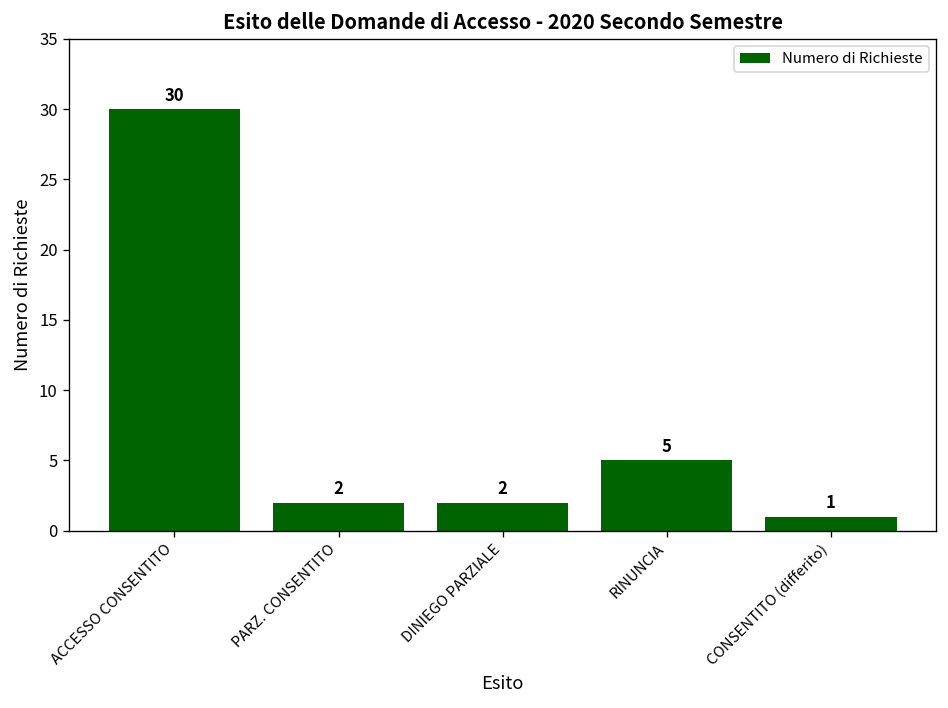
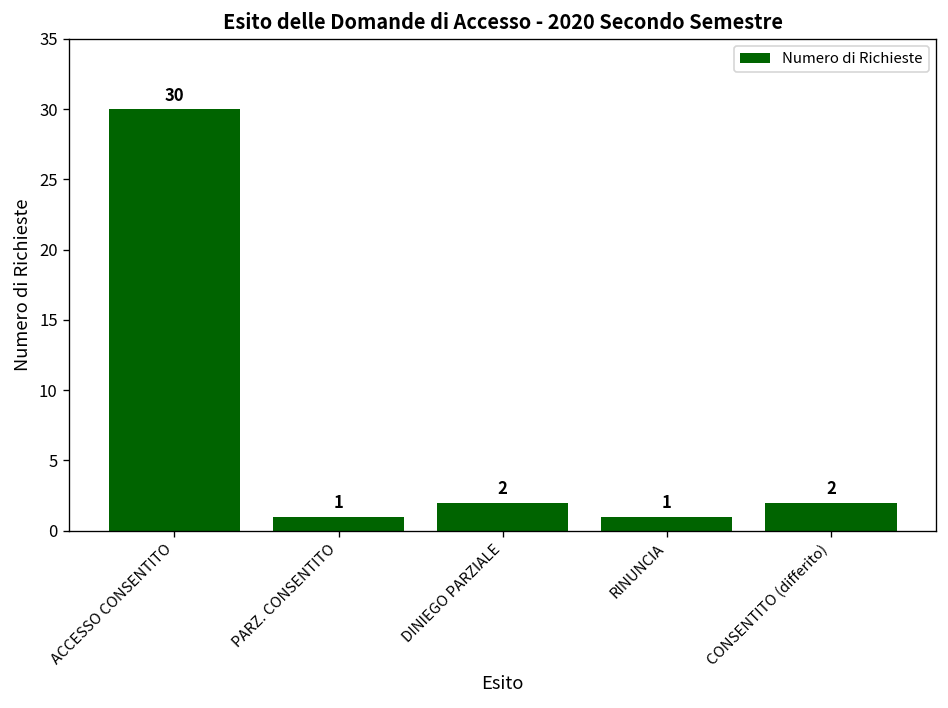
  {
    "ACCESSO CONSENTITO": 30,
-   "PARZ. CONSENTITO": 2,
+   "PARZ. CONSENTITO": 1,
    "DINIEGO PARZIALE": 2,
-   "RINUNCIA": 5,
-   "CONSENTITO (differito)": 1
+   "RINUNCIA": 1,
+   "CONSENTITO (differito)": 2
  }
